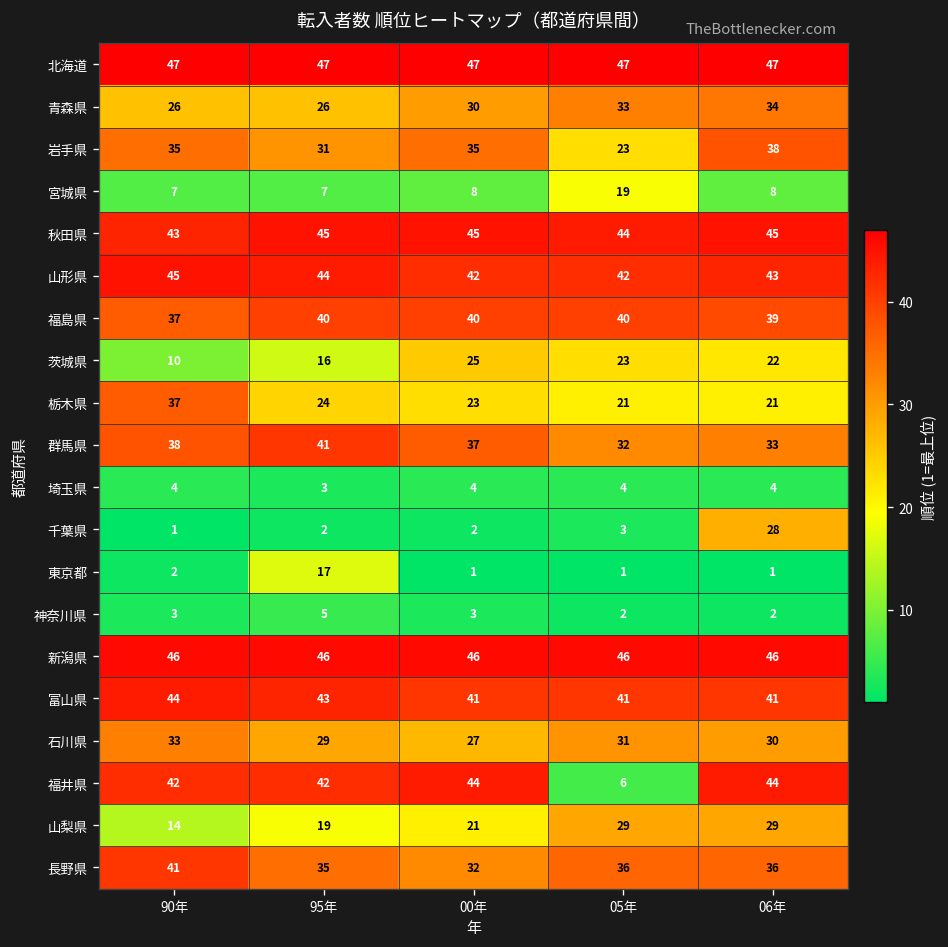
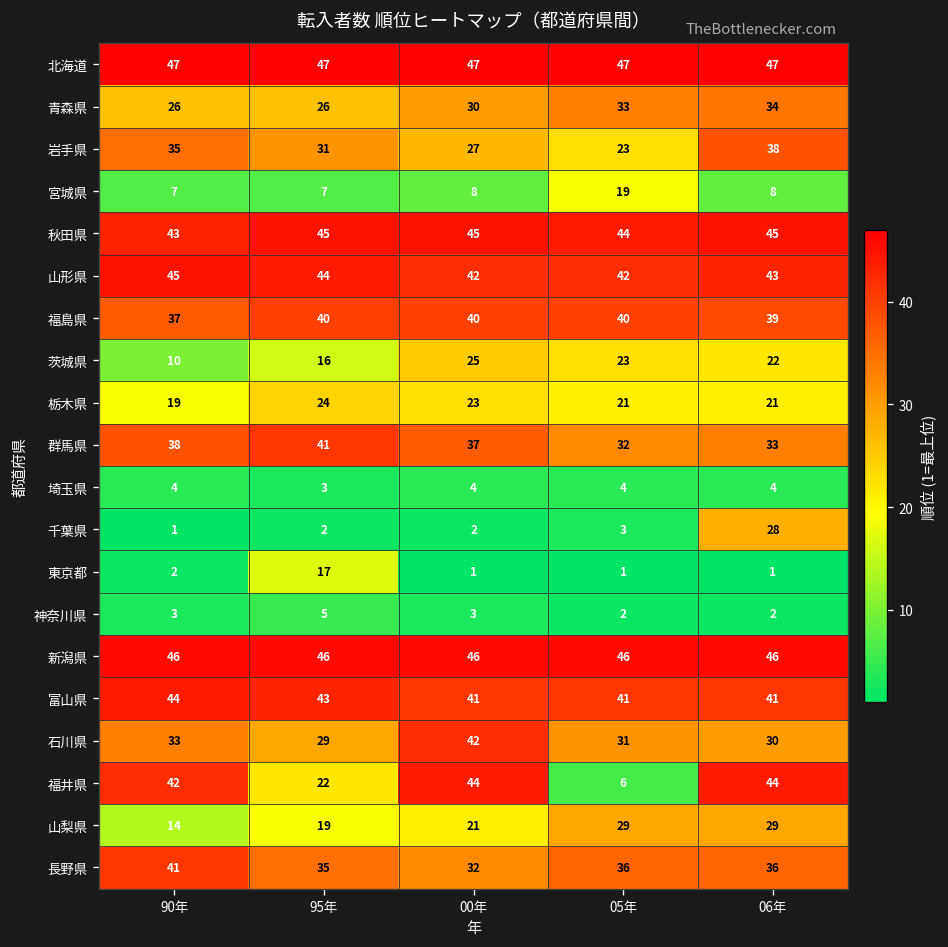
  {
    "北海道": {
      "90年": 47,
      "95年": 47,
      "00年": 47,
      "05年": 47,
      "06年": 47
    },
    "青森県": {
      "90年": 26,
      "95年": 26,
      "00年": 30,
      "05年": 33,
      "06年": 34
    },
    "岩手県": {
      "90年": 35,
      "95年": 31,
-     "00年": 35,
+     "00年": 27,
      "05年": 23,
      "06年": 38
    },
    "宮城県": {
      "90年": 7,
      "95年": 7,
      "00年": 8,
      "05年": 19,
      "06年": 8
    },
    "秋田県": {
      "90年": 43,
      "95年": 45,
      "00年": 45,
      "05年": 44,
      "06年": 45
    },
    "山形県": {
      "90年": 45,
      "95年": 44,
      "00年": 42,
      "05年": 42,
      "06年": 43
    },
    "福島県": {
      "90年": 37,
      "95年": 40,
      "00年": 40,
      "05年": 40,
      "06年": 39
    },
    "茨城県": {
      "90年": 10,
      "95年": 16,
      "00年": 25,
      "05年": 23,
      "06年": 22
    },
    "栃木県": {
-     "90年": 37,
+     "90年": 19,
      "95年": 24,
      "00年": 23,
      "05年": 21,
      "06年": 21
    },
    "群馬県": {
      "90年": 38,
      "95年": 41,
      "00年": 37,
      "05年": 32,
      "06年": 33
    },
    "埼玉県": {
      "90年": 4,
      "95年": 3,
      "00年": 4,
      "05年": 4,
      "06年": 4
    },
    "千葉県": {
      "90年": 1,
      "95年": 2,
      "00年": 2,
      "05年": 3,
      "06年": 28
    },
    "東京都": {
      "90年": 2,
      "95年": 17,
      "00年": 1,
      "05年": 1,
      "06年": 1
    },
    "神奈川県": {
      "90年": 3,
      "95年": 5,
      "00年": 3,
      "05年": 2,
      "06年": 2
    },
    "新潟県": {
      "90年": 46,
      "95年": 46,
      "00年": 46,
      "05年": 46,
      "06年": 46
    },
    "富山県": {
      "90年": 44,
      "95年": 43,
      "00年": 41,
      "05年": 41,
      "06年": 41
    },
    "石川県": {
      "90年": 33,
      "95年": 29,
-     "00年": 27,
+     "00年": 42,
      "05年": 31,
      "06年": 30
    },
    "福井県": {
      "90年": 42,
-     "95年": 42,
+     "95年": 22,
      "00年": 44,
      "05年": 6,
      "06年": 44
    },
    "山梨県": {
      "90年": 14,
      "95年": 19,
      "00年": 21,
      "05年": 29,
      "06年": 29
    },
    "長野県": {
      "90年": 41,
      "95年": 35,
      "00年": 32,
      "05年": 36,
      "06年": 36
    }
  }
